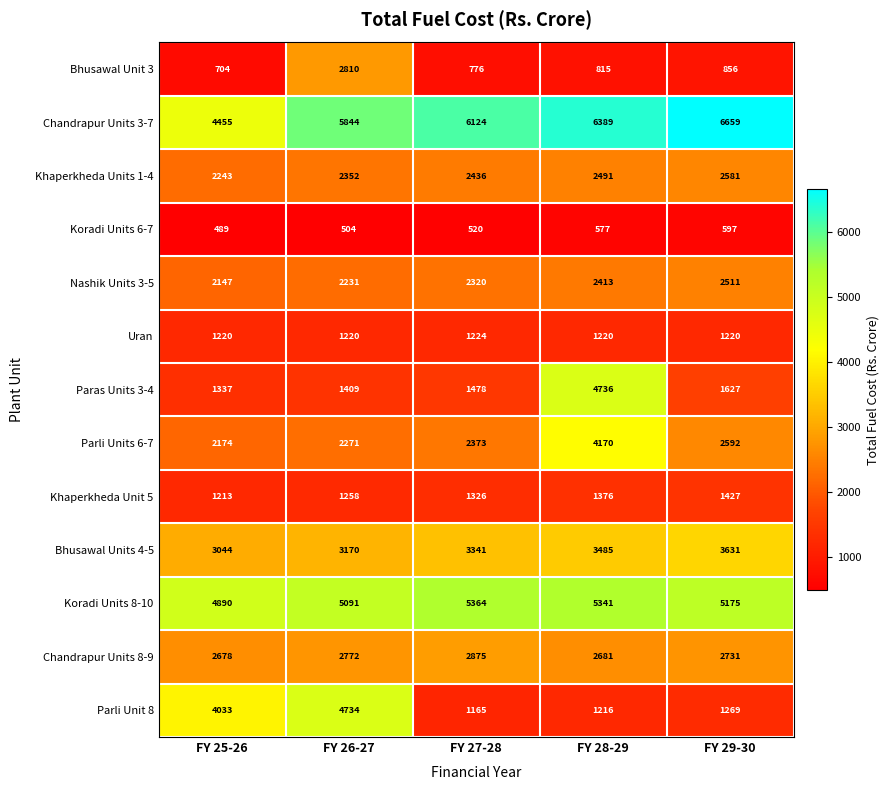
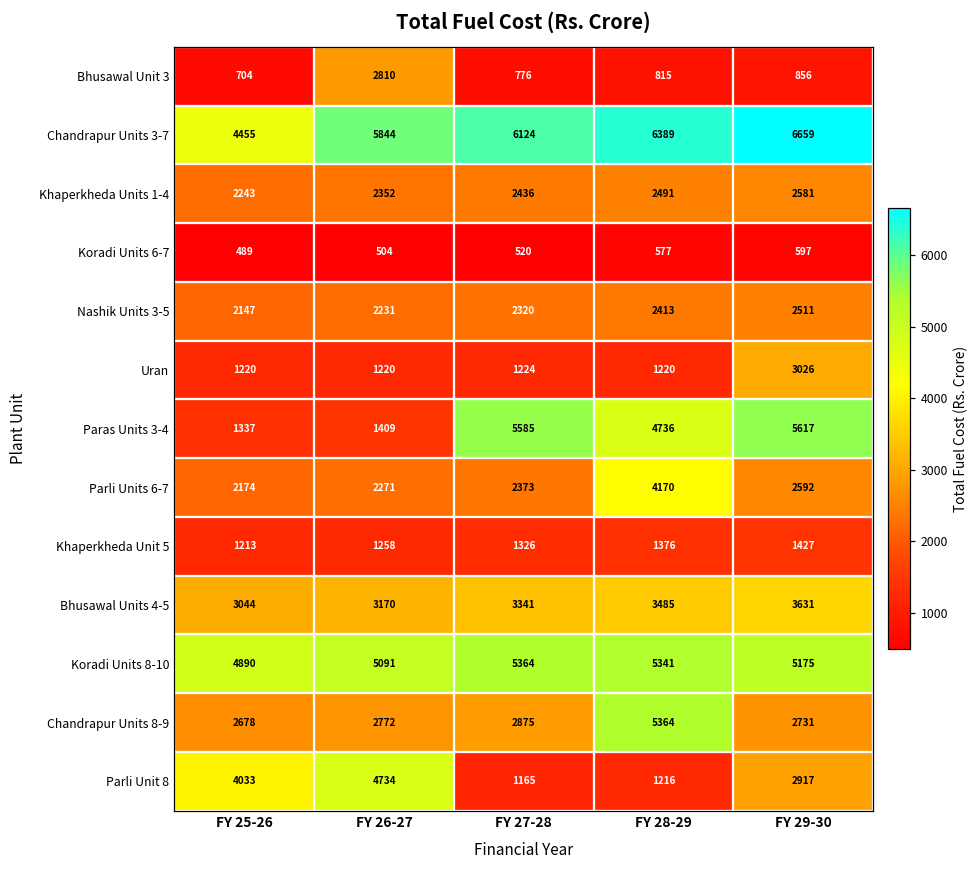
  {
    "Bhusawal Unit 3": {
      "FY 25-26": 704,
      "FY 26-27": 2810,
      "FY 27-28": 776,
      "FY 28-29": 815,
      "FY 29-30": 856
    },
    "Chandrapur Units 3-7": {
      "FY 25-26": 4455,
      "FY 26-27": 5844,
      "FY 27-28": 6124,
      "FY 28-29": 6389,
      "FY 29-30": 6659
    },
    "Khaperkheda Units 1-4": {
      "FY 25-26": 2243,
      "FY 26-27": 2352,
      "FY 27-28": 2436,
      "FY 28-29": 2491,
      "FY 29-30": 2581
    },
    "Koradi Units 6-7": {
      "FY 25-26": 489,
      "FY 26-27": 504,
      "FY 27-28": 520,
      "FY 28-29": 577,
      "FY 29-30": 597
    },
    "Nashik Units 3-5": {
      "FY 25-26": 2147,
      "FY 26-27": 2231,
      "FY 27-28": 2320,
      "FY 28-29": 2413,
      "FY 29-30": 2511
    },
    "Uran": {
      "FY 25-26": 1220,
      "FY 26-27": 1220,
      "FY 27-28": 1224,
      "FY 28-29": 1220,
-     "FY 29-30": 1220
+     "FY 29-30": 3026
    },
    "Paras Units 3-4": {
      "FY 25-26": 1337,
      "FY 26-27": 1409,
-     "FY 27-28": 1478,
+     "FY 27-28": 5585,
      "FY 28-29": 4736,
-     "FY 29-30": 1627
+     "FY 29-30": 5617
    },
    "Parli Units 6-7": {
      "FY 25-26": 2174,
      "FY 26-27": 2271,
      "FY 27-28": 2373,
      "FY 28-29": 4170,
      "FY 29-30": 2592
    },
    "Khaperkheda Unit 5": {
      "FY 25-26": 1213,
      "FY 26-27": 1258,
      "FY 27-28": 1326,
      "FY 28-29": 1376,
      "FY 29-30": 1427
    },
    "Bhusawal Units 4-5": {
      "FY 25-26": 3044,
      "FY 26-27": 3170,
      "FY 27-28": 3341,
      "FY 28-29": 3485,
      "FY 29-30": 3631
    },
    "Koradi Units 8-10": {
      "FY 25-26": 4890,
      "FY 26-27": 5091,
      "FY 27-28": 5364,
      "FY 28-29": 5341,
      "FY 29-30": 5175
    },
    "Chandrapur Units 8-9": {
      "FY 25-26": 2678,
      "FY 26-27": 2772,
      "FY 27-28": 2875,
-     "FY 28-29": 2681,
+     "FY 28-29": 5364,
      "FY 29-30": 2731
    },
    "Parli Unit 8": {
      "FY 25-26": 4033,
      "FY 26-27": 4734,
      "FY 27-28": 1165,
      "FY 28-29": 1216,
-     "FY 29-30": 1269
+     "FY 29-30": 2917
    }
  }
